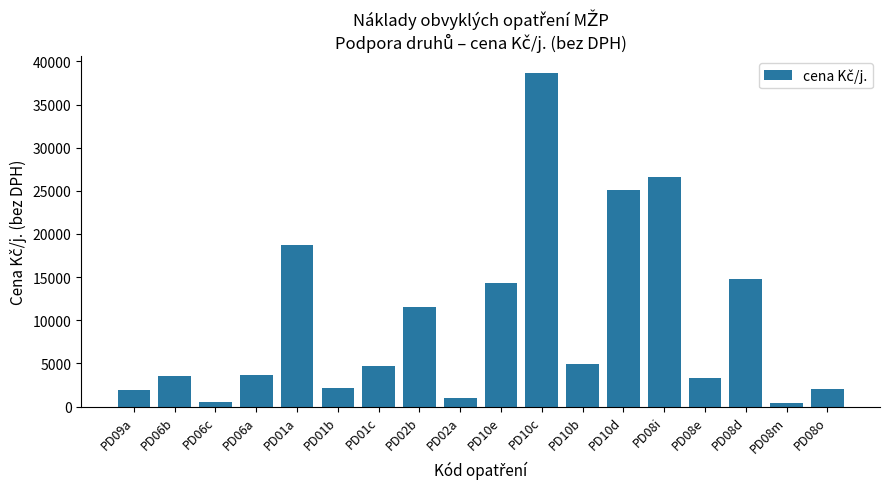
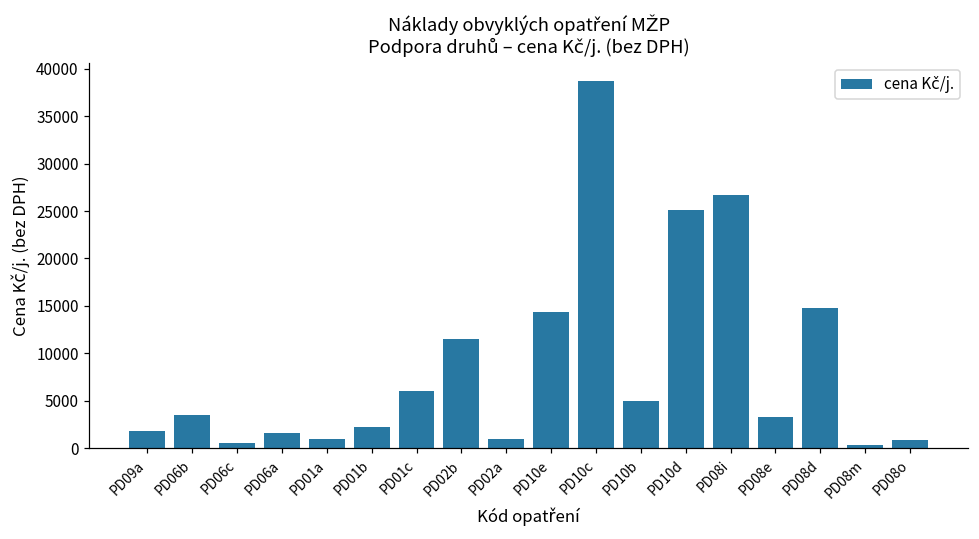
  {
    "PD09a": 2000,
    "PD06b": 4000,
    "PD06c": 1000,
-   "PD06a": 4000,
-   "PD01a": 19000,
+   "PD06a": 2000,
+   "PD01a": 1000,
    "PD01b": 2000,
-   "PD01c": 5000,
+   "PD01c": 6000,
    "PD02b": 12000,
    "PD02a": 1000,
    "PD10e": 14000,
    "PD10c": 39000,
    "PD10b": 5000,
    "PD10d": 25000,
    "PD08i": 27000,
    "PD08e": 3000,
    "PD08d": 15000,
    "PD08m": 0,
-   "PD08o": 2000
+   "PD08o": 1000
  }
